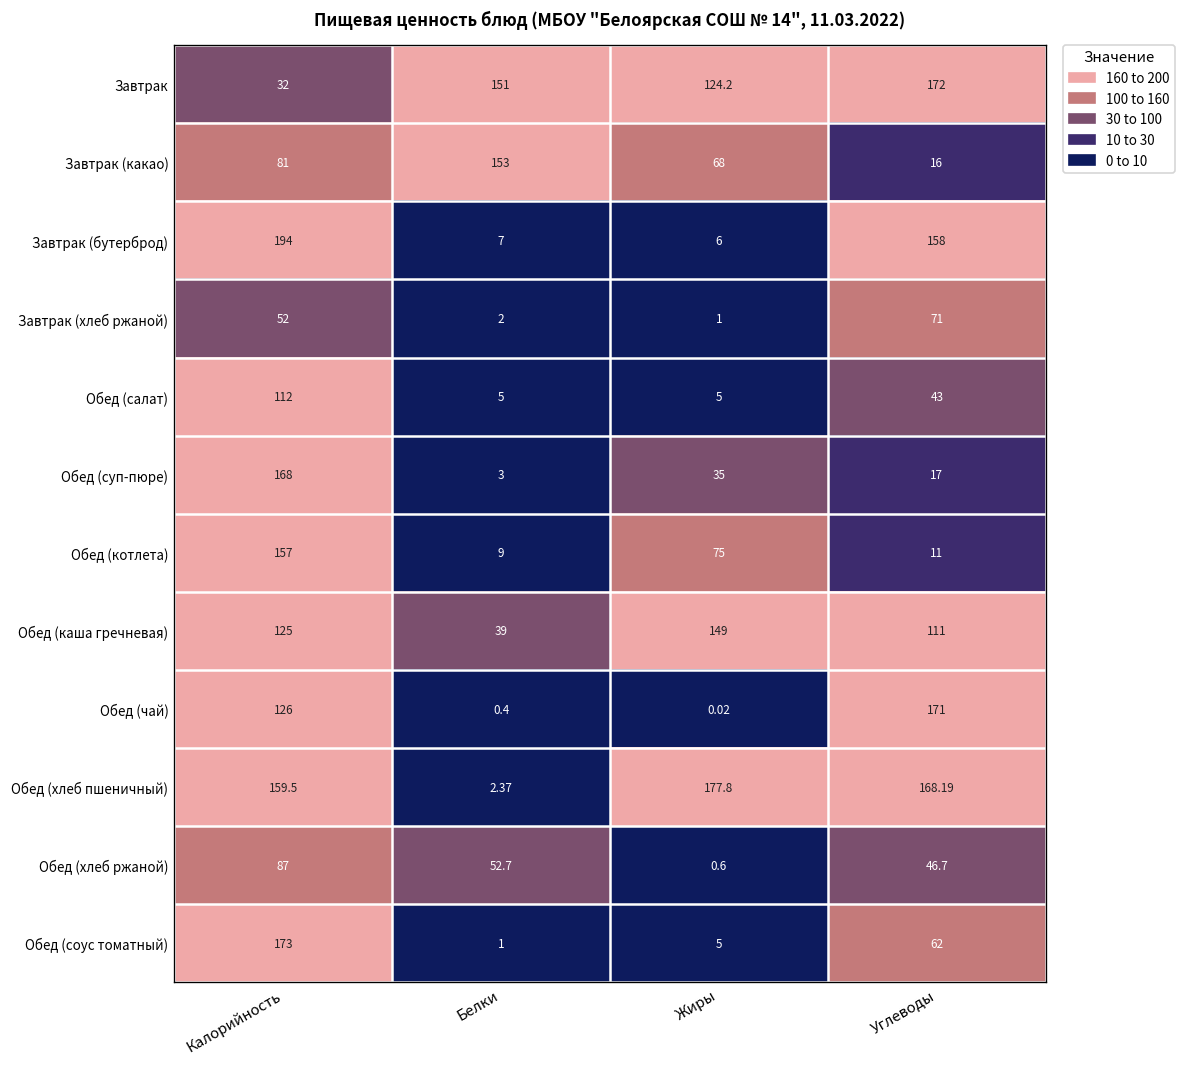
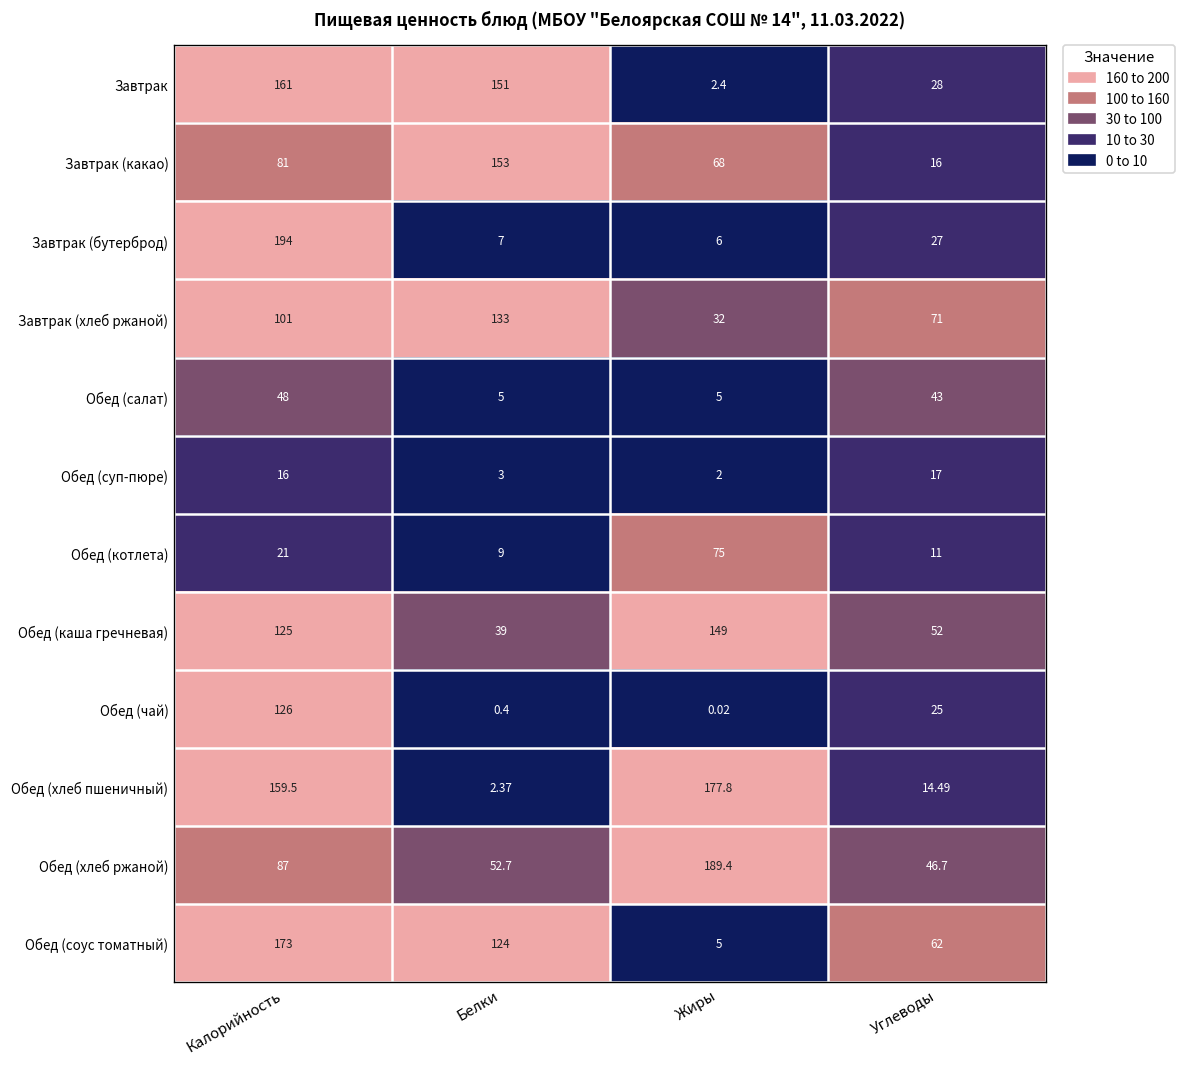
  {
    "Завтрак": {
-     "Калорийность": 32,
+     "Калорийность": 161,
      "Белки": 151,
-     "Жиры": 124.2,
-     "Углеводы": 172
+     "Жиры": 2.4,
+     "Углеводы": 28
    },
    "Завтрак (какао)": {
      "Калорийность": 81,
      "Белки": 153,
      "Жиры": 68,
      "Углеводы": 16
    },
    "Завтрак (бутерброд)": {
      "Калорийность": 194,
      "Белки": 7,
      "Жиры": 6,
-     "Углеводы": 158
+     "Углеводы": 27
    },
    "Завтрак (хлеб ржаной)": {
-     "Калорийность": 52,
-     "Белки": 2,
-     "Жиры": 1,
+     "Калорийность": 101,
+     "Белки": 133,
+     "Жиры": 32,
      "Углеводы": 71
    },
    "Обед (салат)": {
-     "Калорийность": 112,
+     "Калорийность": 48,
      "Белки": 5,
      "Жиры": 5,
      "Углеводы": 43
    },
    "Обед (суп-пюре)": {
-     "Калорийность": 168,
+     "Калорийность": 16,
      "Белки": 3,
-     "Жиры": 35,
+     "Жиры": 2,
      "Углеводы": 17
    },
    "Обед (котлета)": {
-     "Калорийность": 157,
+     "Калорийность": 21,
      "Белки": 9,
      "Жиры": 75,
      "Углеводы": 11
    },
    "Обед (каша гречневая)": {
      "Калорийность": 125,
      "Белки": 39,
      "Жиры": 149,
-     "Углеводы": 111
+     "Углеводы": 52
    },
    "Обед (чай)": {
      "Калорийность": 126,
      "Белки": 0.4,
      "Жиры": 0.02,
-     "Углеводы": 171
+     "Углеводы": 25
    },
    "Обед (хлеб пшеничный)": {
      "Калорийность": 159.5,
      "Белки": 2.37,
      "Жиры": 177.8,
-     "Углеводы": 168.19
+     "Углеводы": 14.49
    },
    "Обед (хлеб ржаной)": {
      "Калорийность": 87,
      "Белки": 52.7,
-     "Жиры": 0.6,
+     "Жиры": 189.4,
      "Углеводы": 46.7
    },
    "Обед (соус томатный)": {
      "Калорийность": 173,
-     "Белки": 1,
+     "Белки": 124,
      "Жиры": 5,
      "Углеводы": 62
    }
  }
